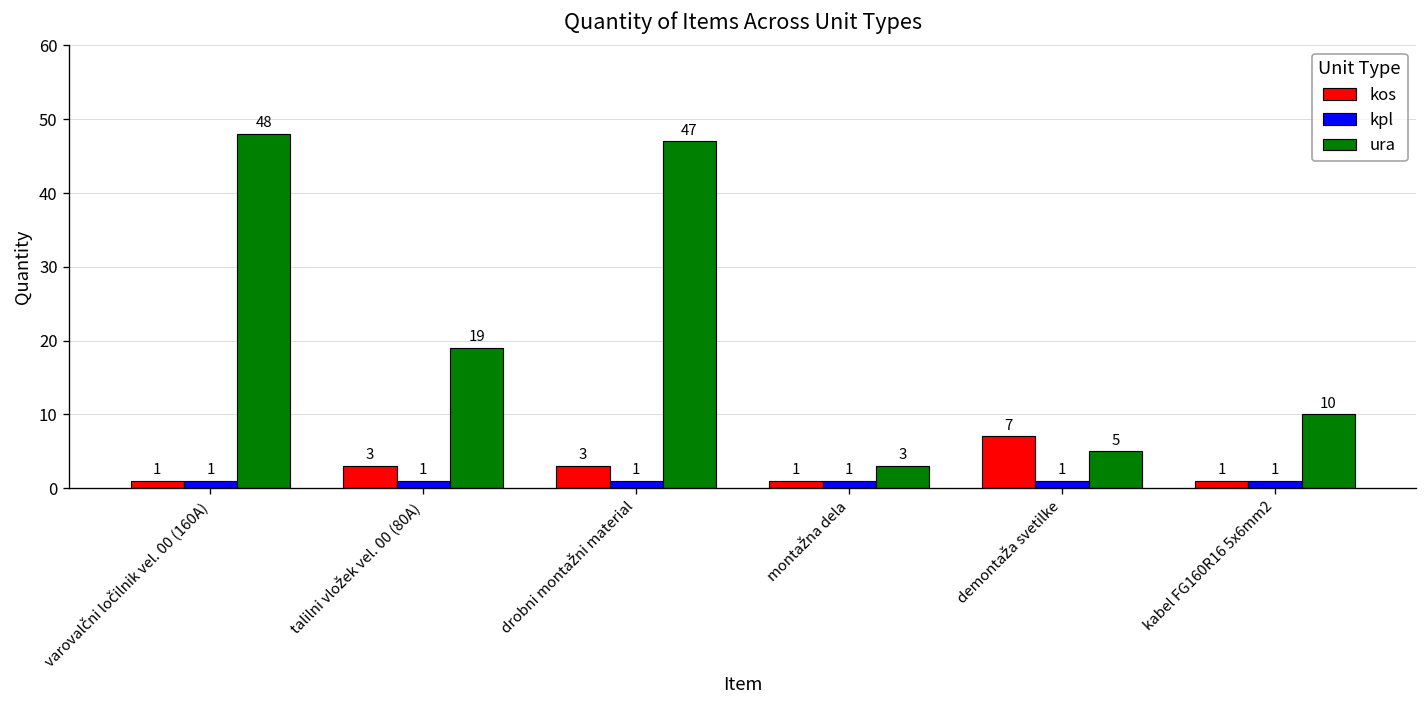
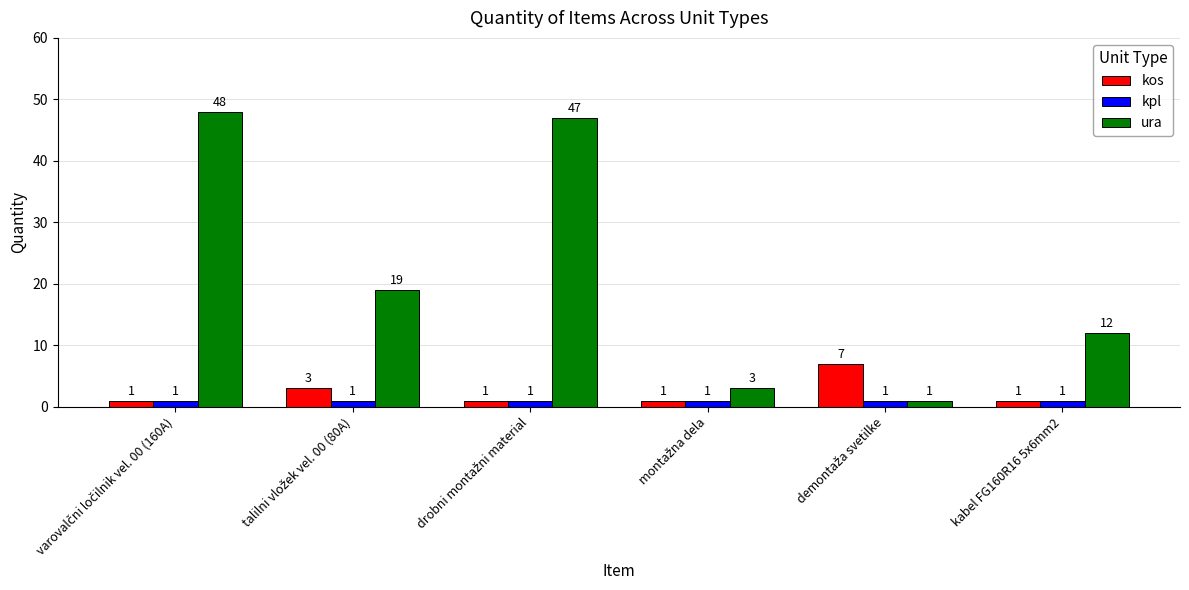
  {
    "kos": {
      "varovalčni ločilnik vel. 00 (160A)": 1,
      "talilni vložek vel. 00 (80A)": 3,
-     "drobni montažni material": 3,
+     "drobni montažni material": 1,
      "montažna dela": 1,
      "demontaža svetilke": 7,
      "kabel FG160R16 5x6mm2": 1
    },
    "kpl": {
      "varovalčni ločilnik vel. 00 (160A)": 1,
      "talilni vložek vel. 00 (80A)": 1,
      "drobni montažni material": 1,
      "montažna dela": 1,
      "demontaža svetilke": 1,
      "kabel FG160R16 5x6mm2": 1
    },
    "ura": {
      "varovalčni ločilnik vel. 00 (160A)": 48,
      "talilni vložek vel. 00 (80A)": 19,
      "drobni montažni material": 47,
      "montažna dela": 3,
-     "demontaža svetilke": 5,
-     "kabel FG160R16 5x6mm2": 10
+     "demontaža svetilke": 1,
+     "kabel FG160R16 5x6mm2": 12
    }
  }
